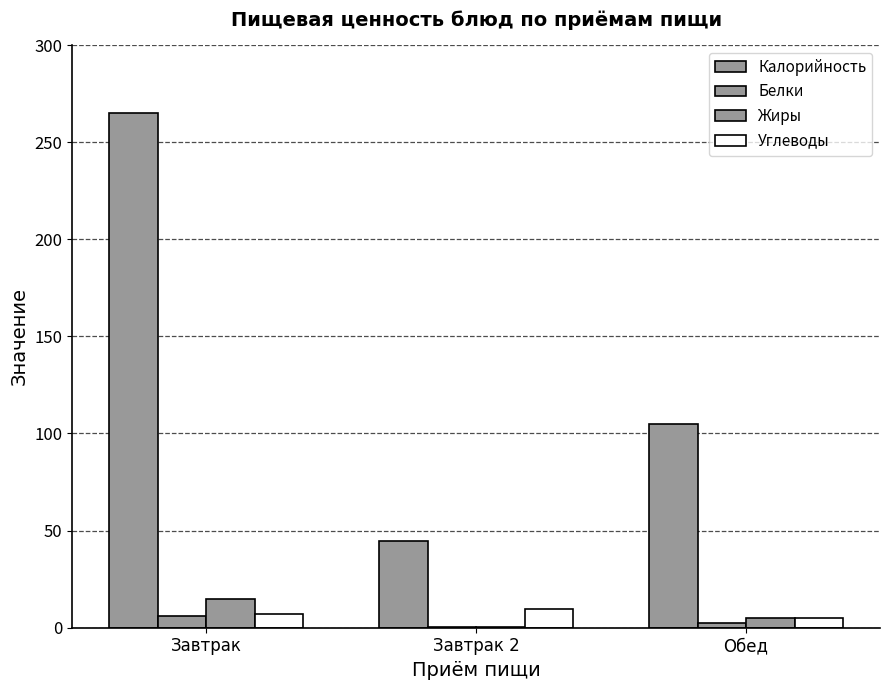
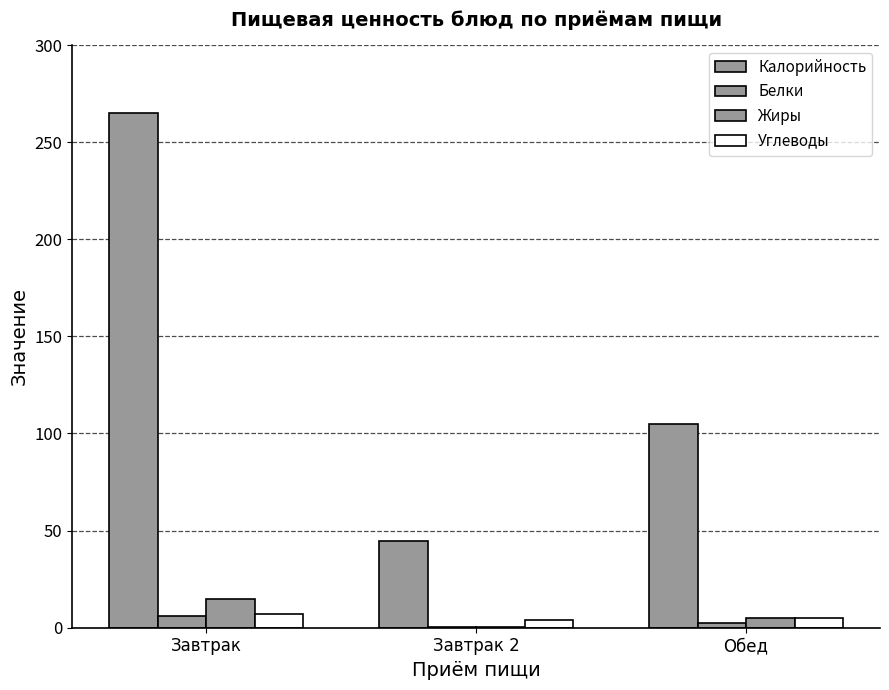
  {
    "Углеводы": {
      "Завтрак": 7,
-     "Завтрак 2": 10,
+     "Завтрак 2": 4,
      "Обед": 5
    }
  }
